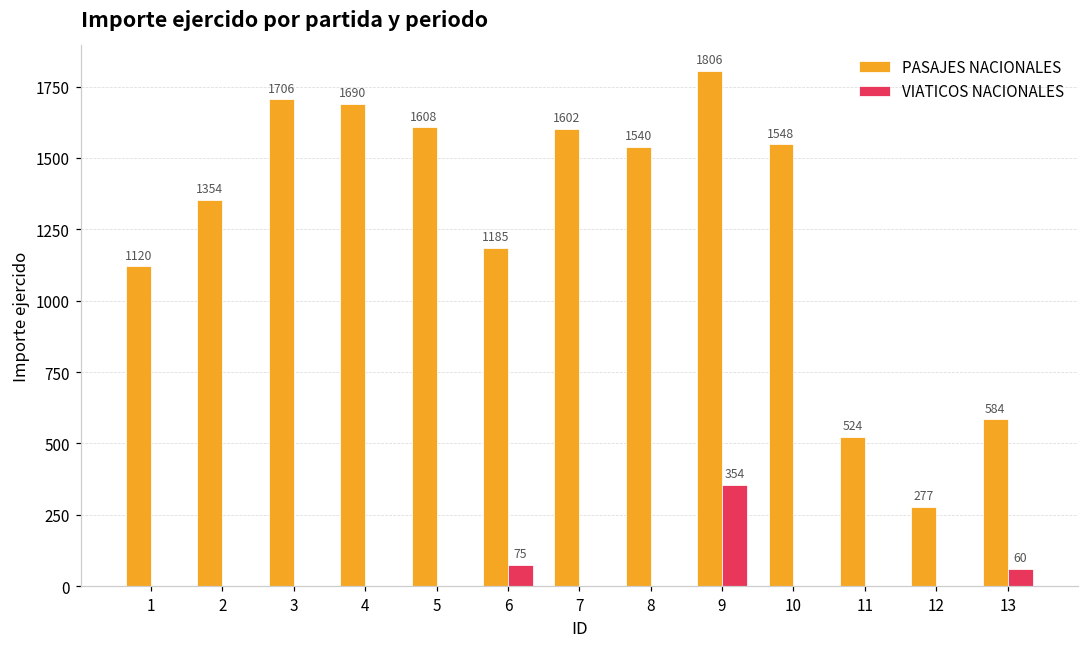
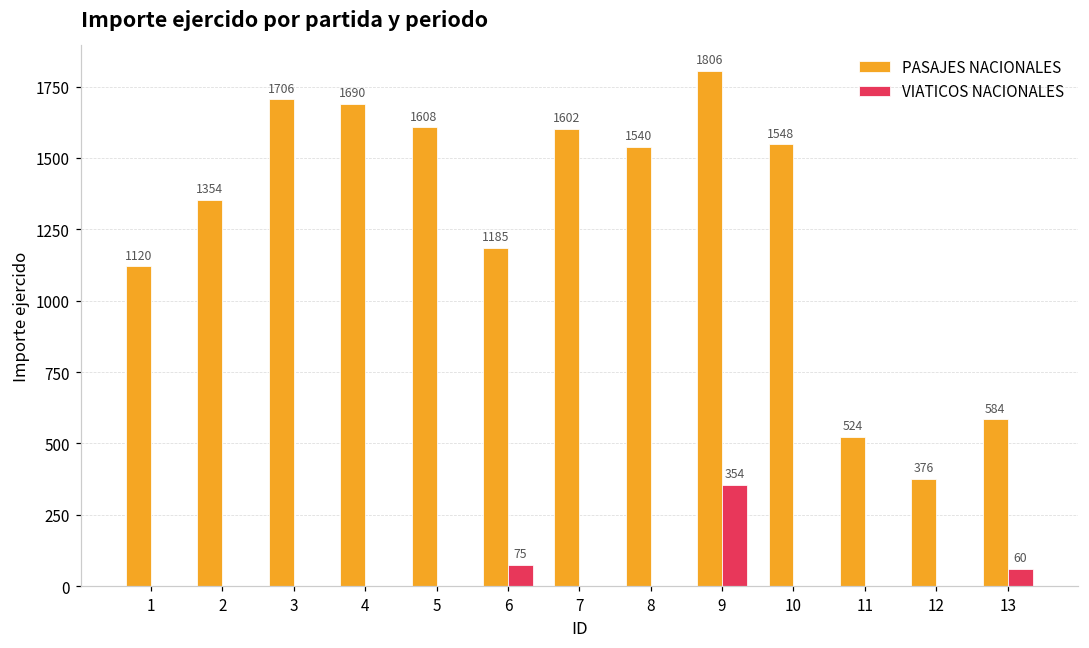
  {
    "PASAJES NACIONALES": {
      "1": 1120,
      "2": 1354,
      "3": 1706,
      "4": 1690,
      "5": 1608,
      "6": 1185,
      "7": 1602,
      "8": 1540,
      "9": 1806,
      "10": 1548,
      "11": 524,
-     "12": 277,
+     "12": 376,
      "13": 584
    },
    "VIATICOS NACIONALES": {
      "6": 75,
      "9": 354,
      "13": 60
    }
  }
